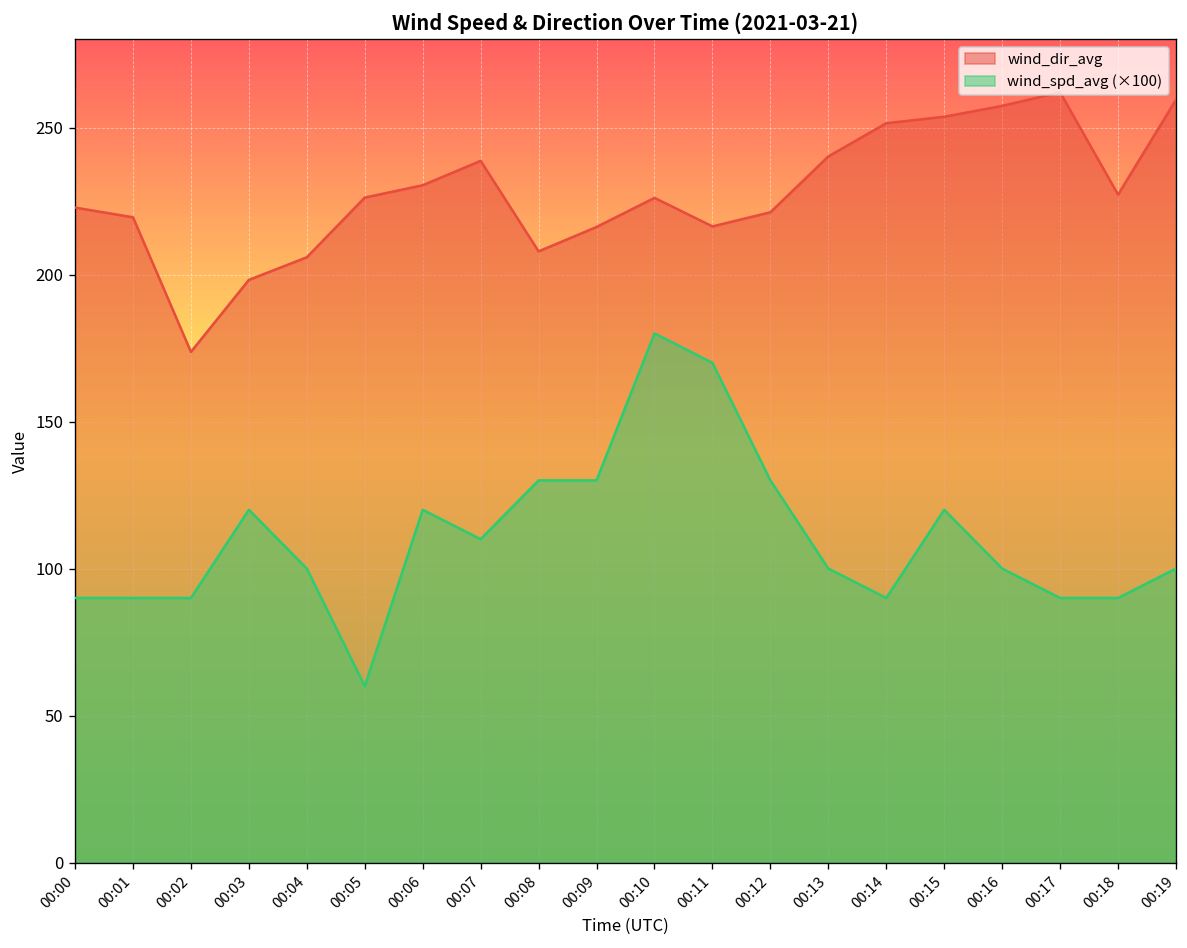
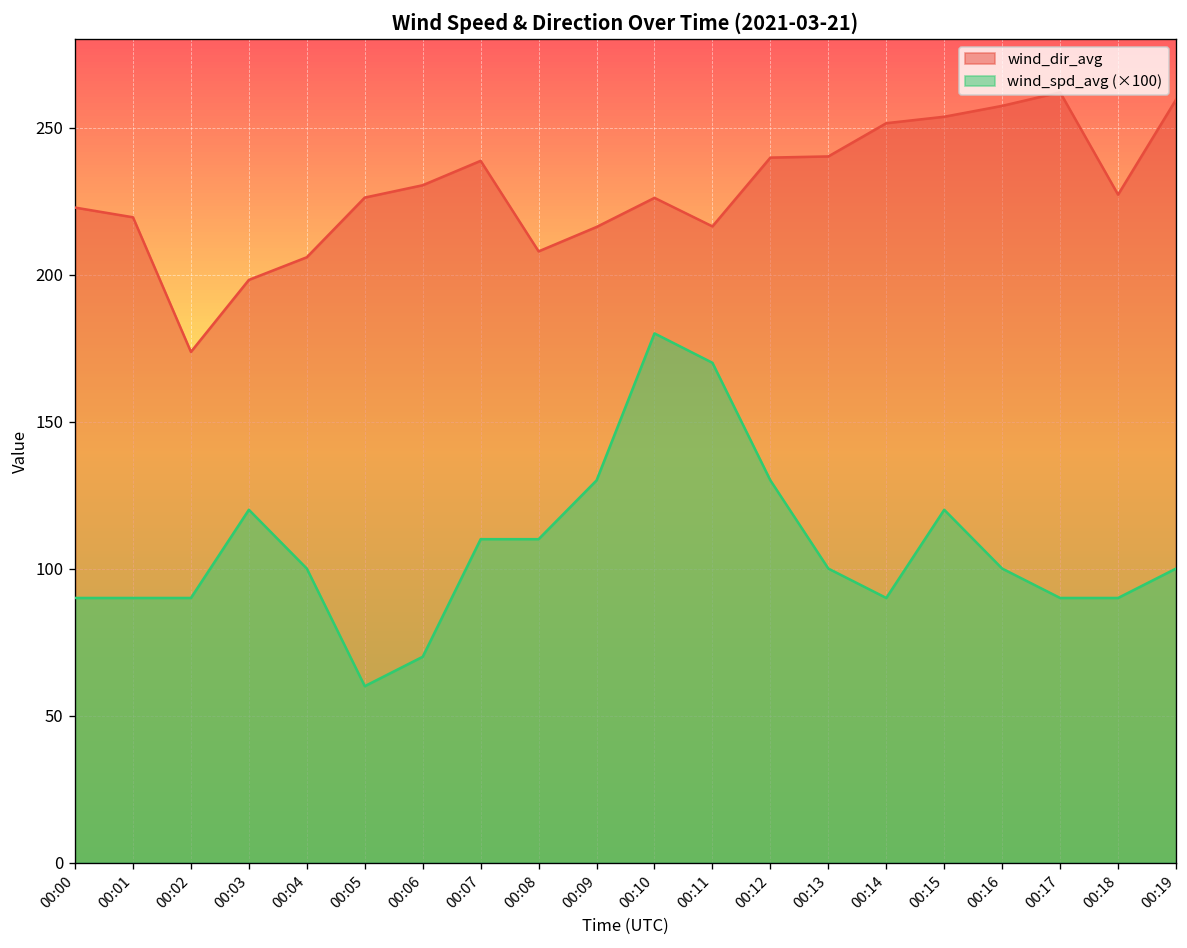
  {
    "wind_dir_avg": {
      "00:00": 223,
      "00:01": 220,
      "00:02": 174,
      "00:03": 198,
      "00:04": 206,
      "00:05": 226,
      "00:06": 230,
      "00:07": 239,
      "00:08": 208,
      "00:09": 216,
      "00:10": 226,
      "00:11": 216,
-     "00:12": 221,
+     "00:12": 240,
      "00:13": 240,
      "00:14": 252,
      "00:15": 254,
      "00:16": 257,
      "00:18": 227,
      "00:19": 260
    },
    "wind_spd_avg (×100)": {
      "00:00": 90,
      "00:01": 90,
      "00:02": 90,
      "00:03": 120,
      "00:04": 100,
      "00:05": 60,
-     "00:06": 120,
+     "00:06": 70,
      "00:07": 110,
-     "00:08": 130,
+     "00:08": 110,
      "00:09": 130,
      "00:10": 180,
      "00:11": 170,
      "00:12": 130,
      "00:13": 100,
      "00:14": 90,
      "00:15": 120,
      "00:16": 100,
      "00:17": 90,
      "00:18": 90,
      "00:19": 100
    }
  }
